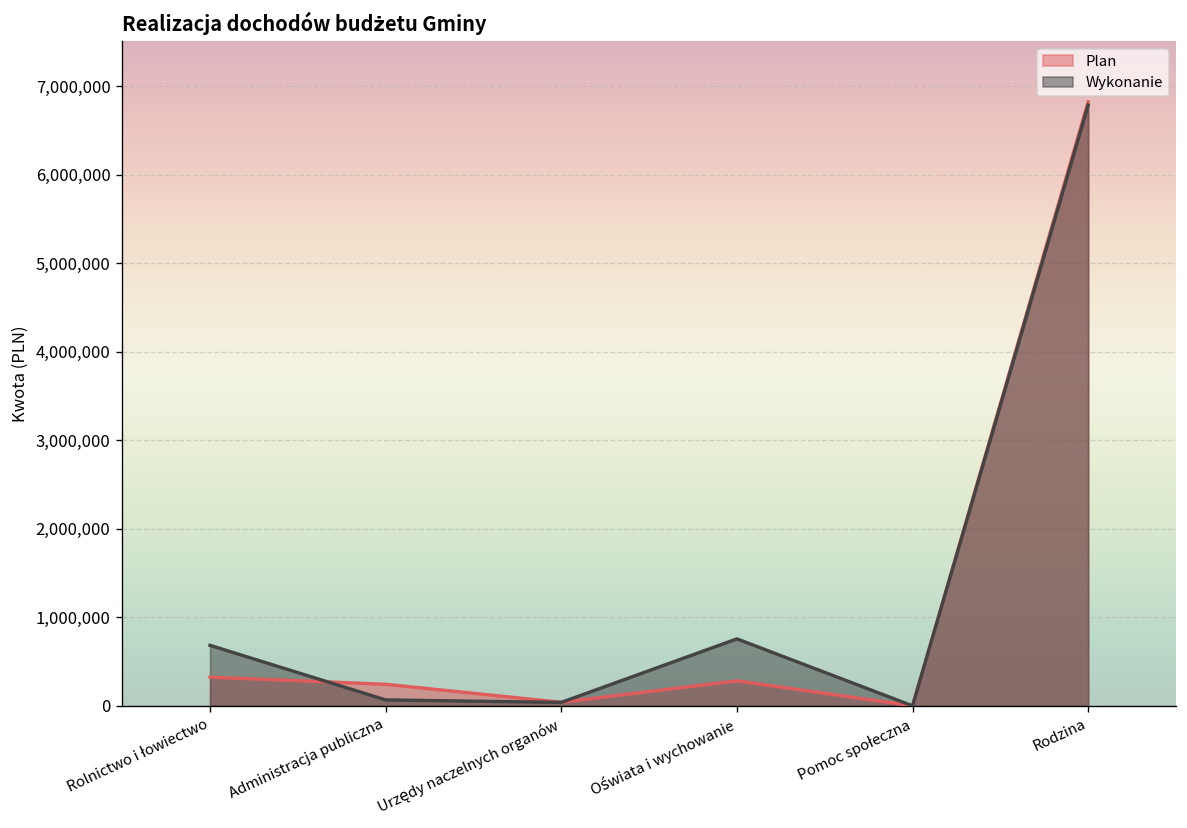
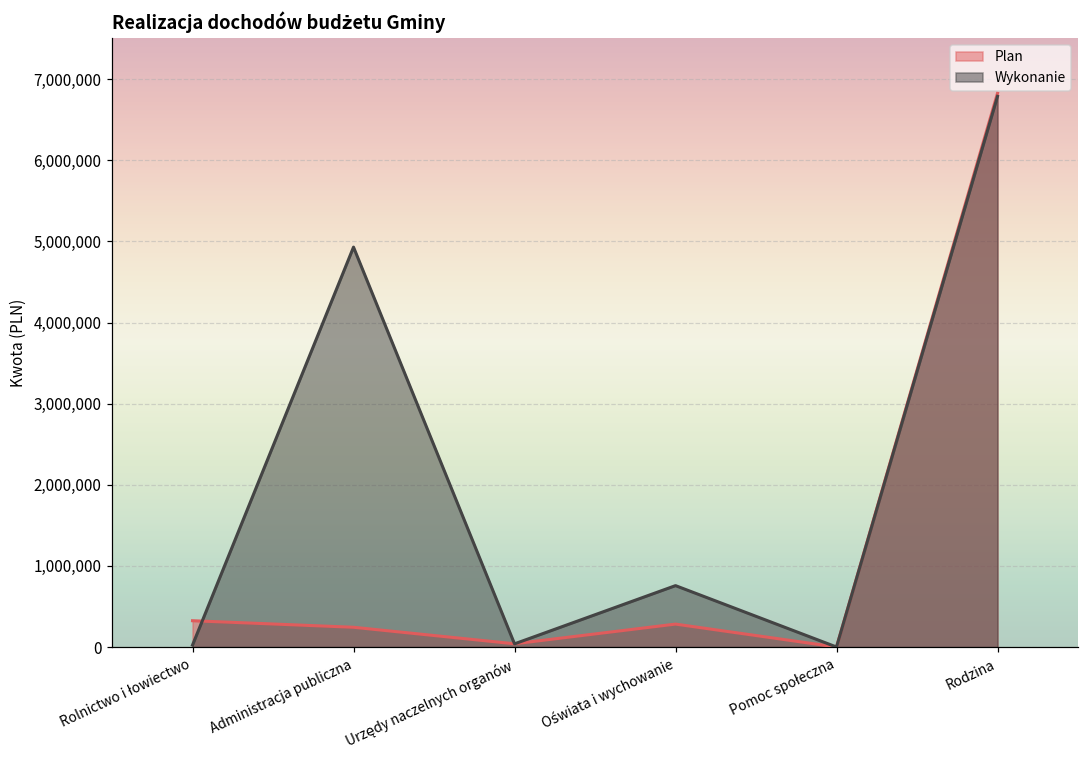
  {
    "Plan": {
      "Rolnictwo i łowiectwo": "300,000",
      "Administracja publiczna": "200,000",
      "Oświata i wychowanie": "300,000",
      "Rodzina": "6,800,000"
    },
    "Wykonanie": {
-     "Rolnictwo i łowiectwo": "700,000",
-     "Administracja publiczna": "100,000",
+     "Rolnictwo i łowiectwo": "0",
+     "Administracja publiczna": "4,900,000",
      "Oświata i wychowanie": "800,000",
      "Rodzina": "6,800,000"
    }
  }
